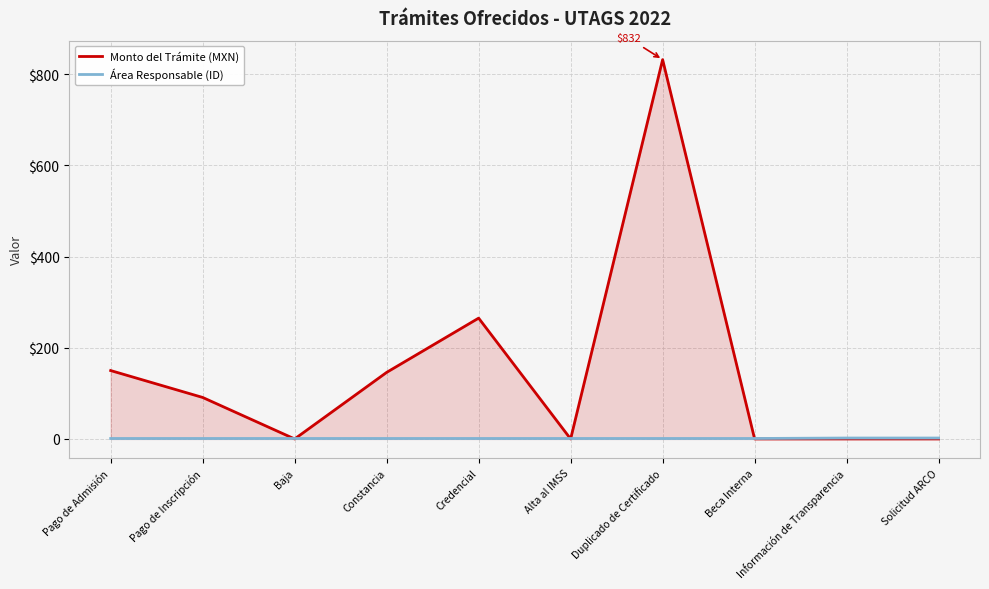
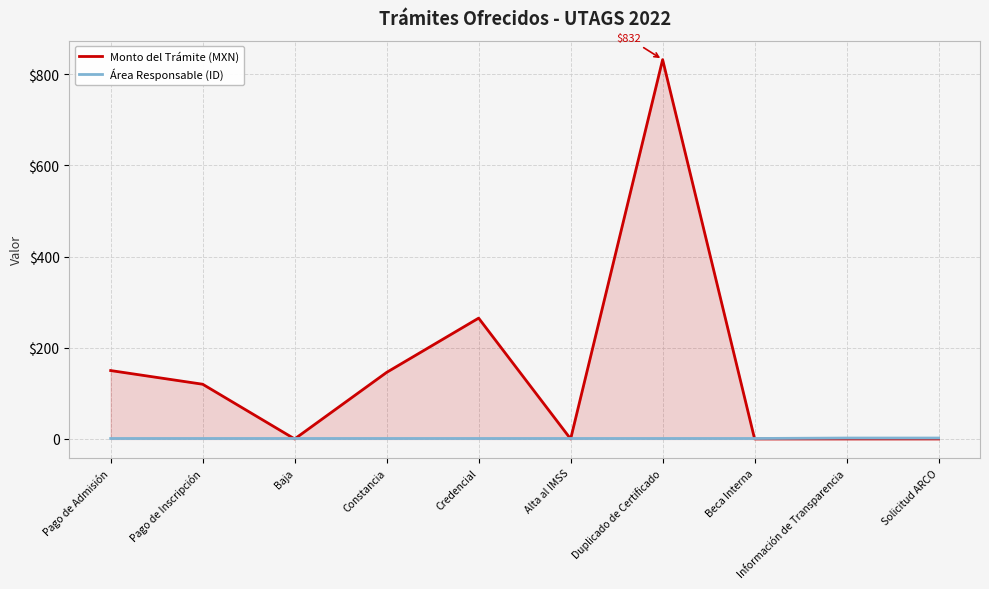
  {
    "Monto del Trámite (MXN)": {
      "Pago de Admisión": "$150",
-     "Pago de Inscripción": "$90",
+     "Pago de Inscripción": "$120",
      "Constancia": "$150",
      "Credencial": "$270"
    },
    "Área Responsable (ID)": {
      "Pago de Admisión": "$0",
      "Pago de Inscripción": "$0",
      "Constancia": "$0",
      "Credencial": "$0",
      "Duplicado de Certificado": "$0"
    }
  }
